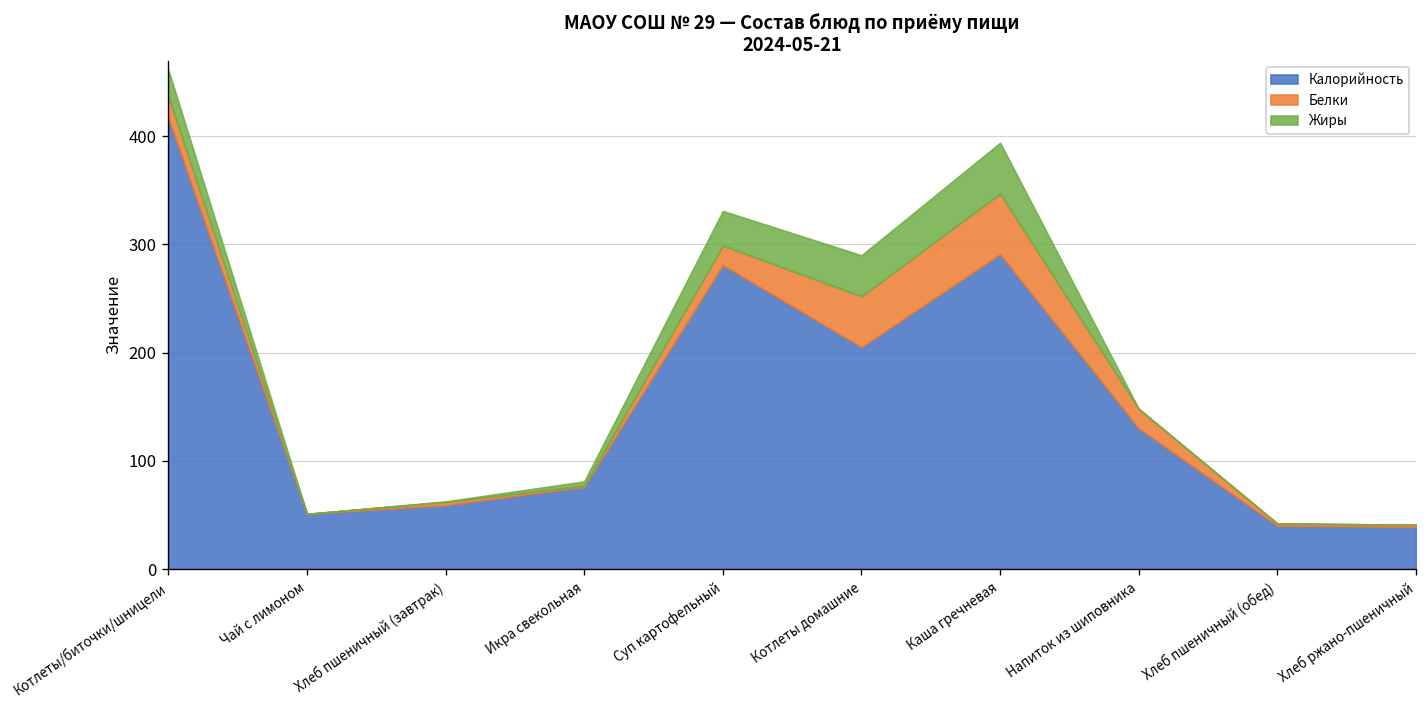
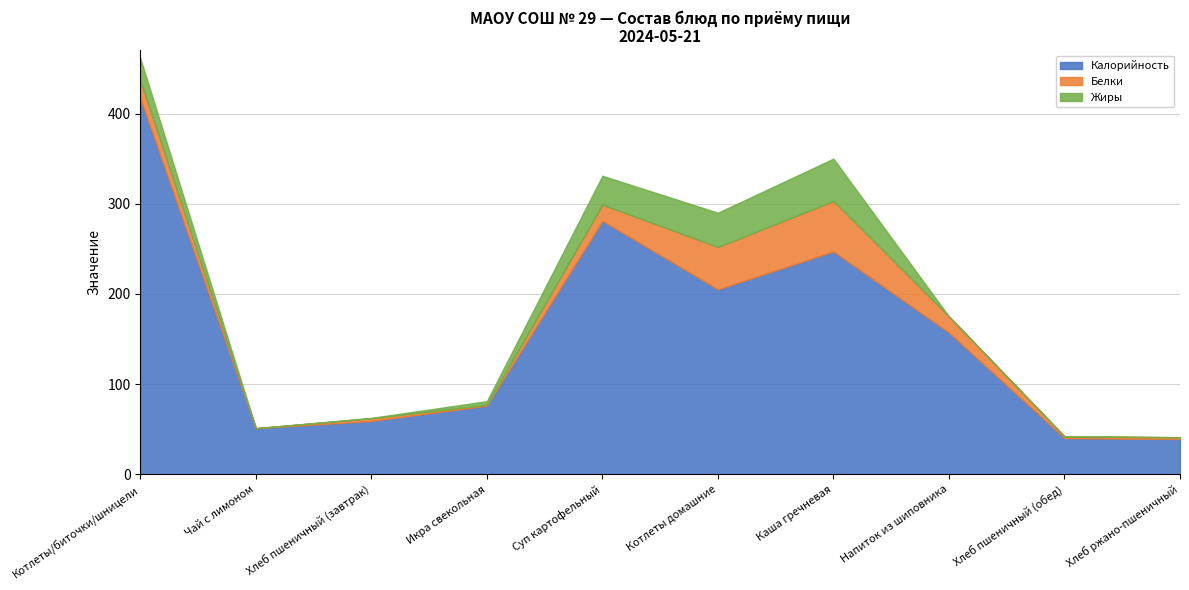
  {
    "Калорийность": {
      "Котлеты/биточки/шницели": 420,
      "Хлеб пшеничный (завтрак)": 60,
      "Суп картофельный": 280,
      "Котлеты домашние": 210,
-     "Каша гречневая": 290,
-     "Напиток из шиповника": 130
+     "Каша гречневая": 250,
+     "Напиток из шиповника": 160
    },
    "Белки": {
      "Котлеты/биточки/шницели": 20,
      "Суп картофельный": 20,
      "Котлеты домашние": 50,
      "Каша гречневая": 60
    },
    "Жиры": {
      "Котлеты/биточки/шницели": 20,
      "Икра свекольная": 0,
      "Суп картофельный": 30,
      "Котлеты домашние": 40,
      "Каша гречневая": 50
    }
  }
